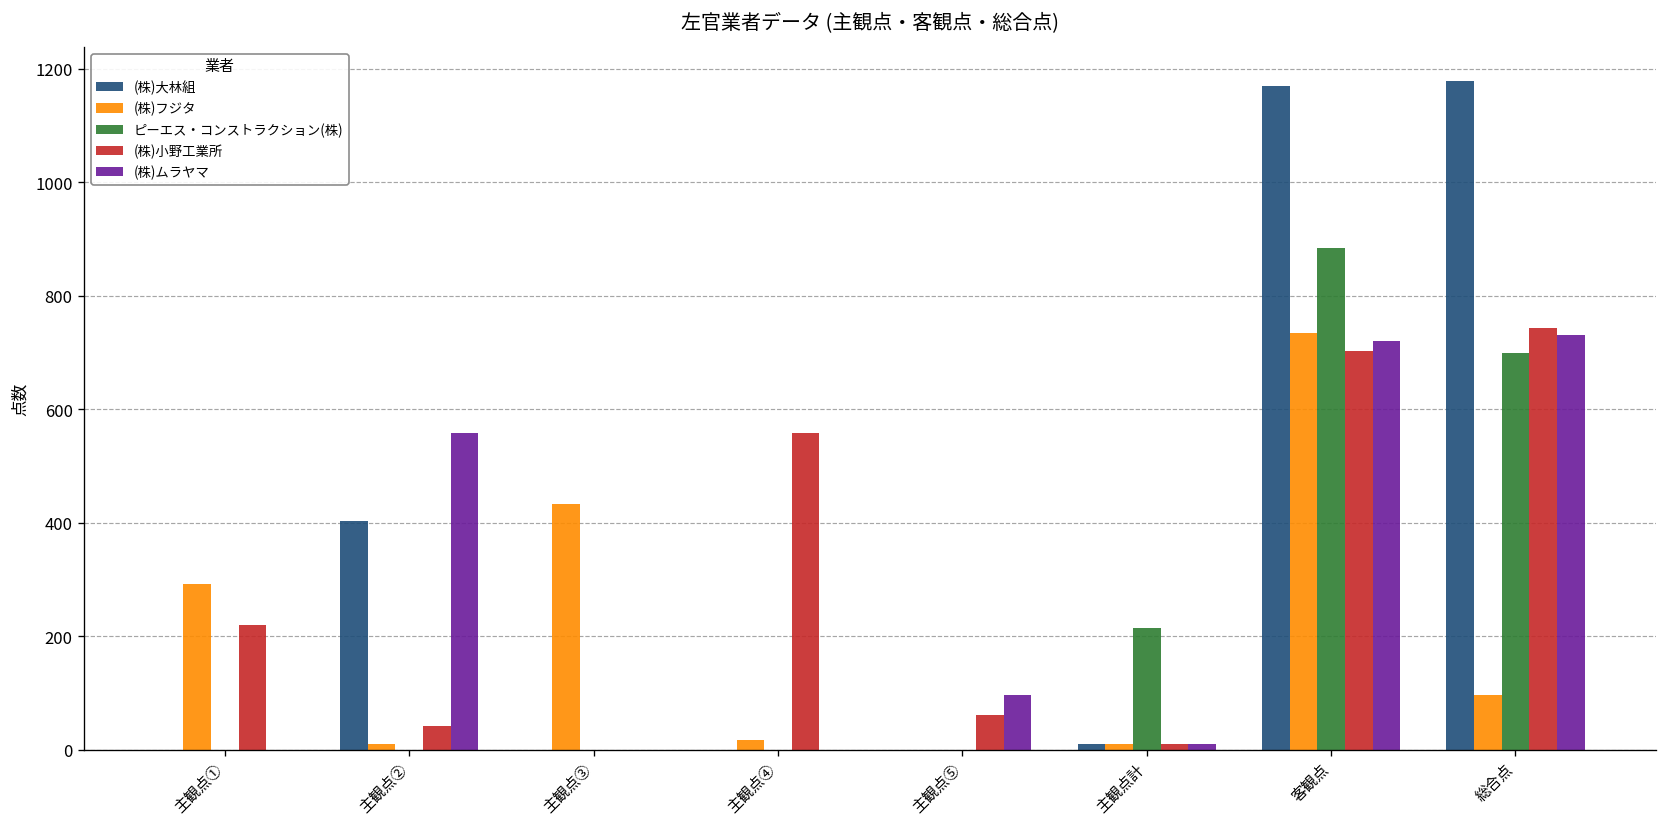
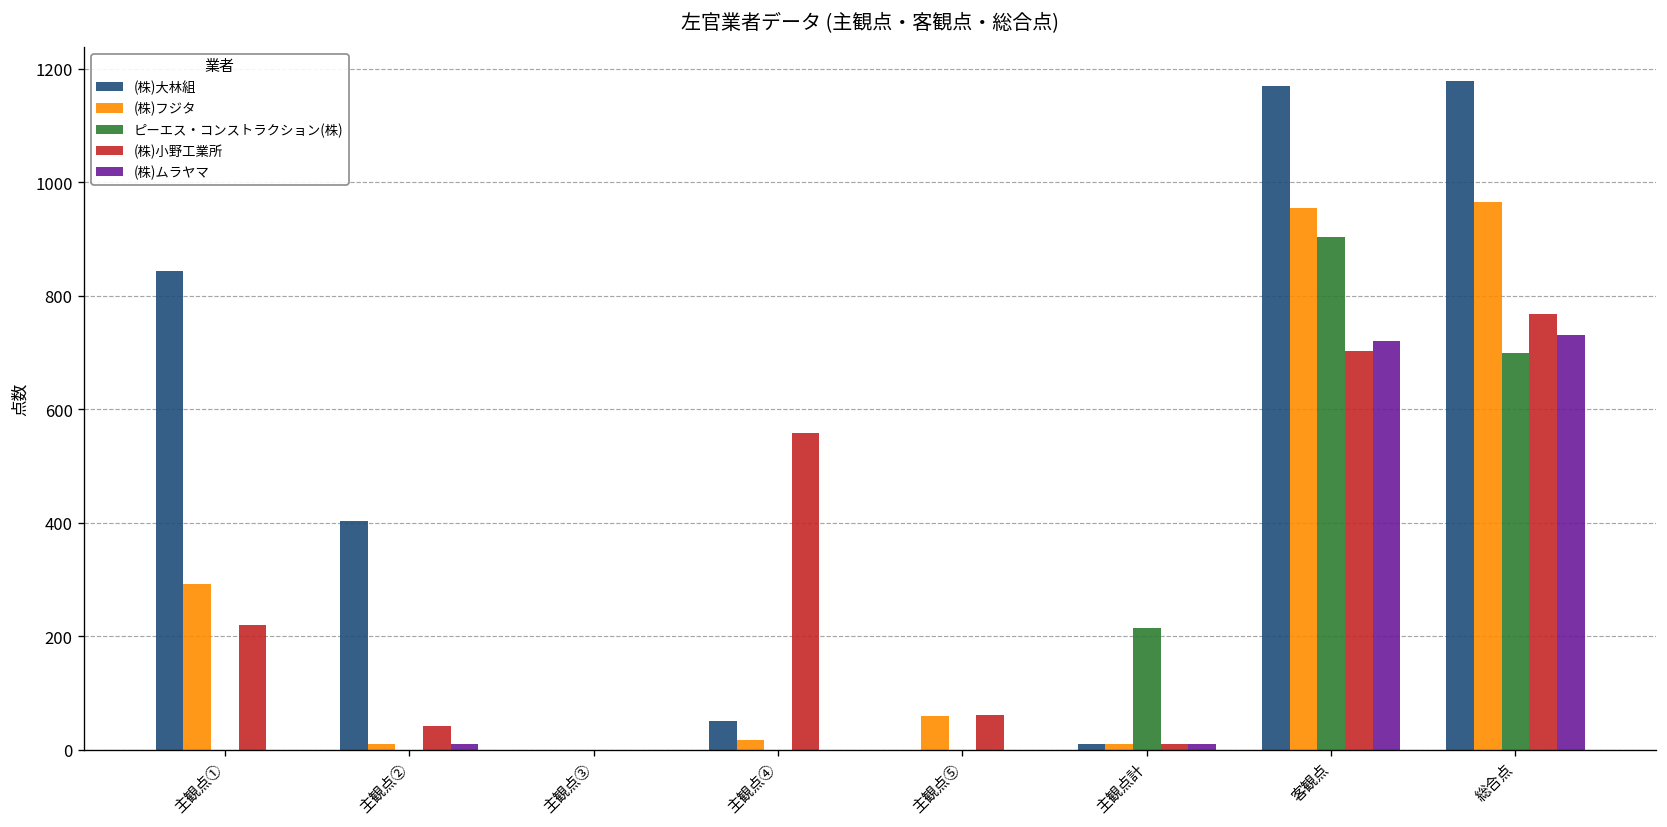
  {
    "(株)大林組": {
-     "主観点①": 0,
+     "主観点①": 840,
      "主観点②": 400,
      "主観点③": 0,
-     "主観点④": 0,
+     "主観点④": 50,
      "主観点⑤": 0,
      "主観点計": 10,
      "客観点": 1170,
      "総合点": 1180
    },
    "(株)フジタ": {
      "主観点①": 290,
      "主観点②": 10,
-     "主観点③": 430,
+     "主観点③": 0,
      "主観点④": 20,
-     "主観点⑤": 0,
+     "主観点⑤": 60,
      "主観点計": 10,
-     "客観点": 740,
-     "総合点": 100
+     "客観点": 960,
+     "総合点": 970
    },
    "ピーエス・コンストラクション(株)": {
      "主観点①": 0,
      "主観点②": 0,
      "主観点③": 0,
      "主観点④": 0,
      "主観点⑤": 0,
      "主観点計": 210,
-     "客観点": 890,
+     "客観点": 900,
      "総合点": 700
    },
    "(株)小野工業所": {
      "主観点①": 220,
      "主観点②": 40,
      "主観点③": 0,
      "主観点④": 560,
      "主観点⑤": 60,
      "主観点計": 10,
      "客観点": 700,
-     "総合点": 740
+     "総合点": 770
    },
    "(株)ムラヤマ": {
      "主観点①": 0,
-     "主観点②": 560,
+     "主観点②": 10,
      "主観点③": 0,
      "主観点④": 0,
-     "主観点⑤": 100,
+     "主観点⑤": 0,
      "主観点計": 10,
      "客観点": 720,
      "総合点": 730
    }
  }
